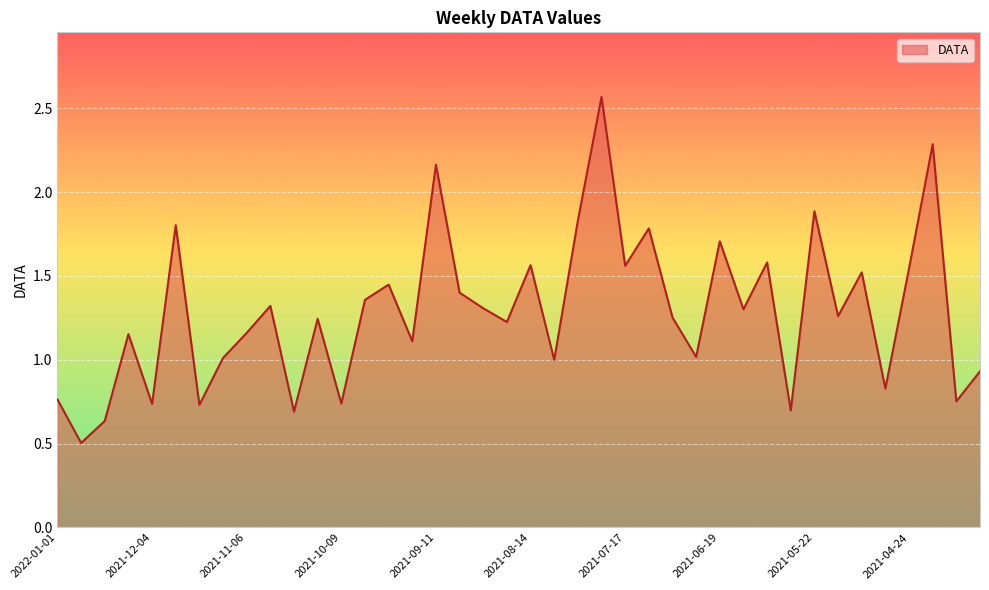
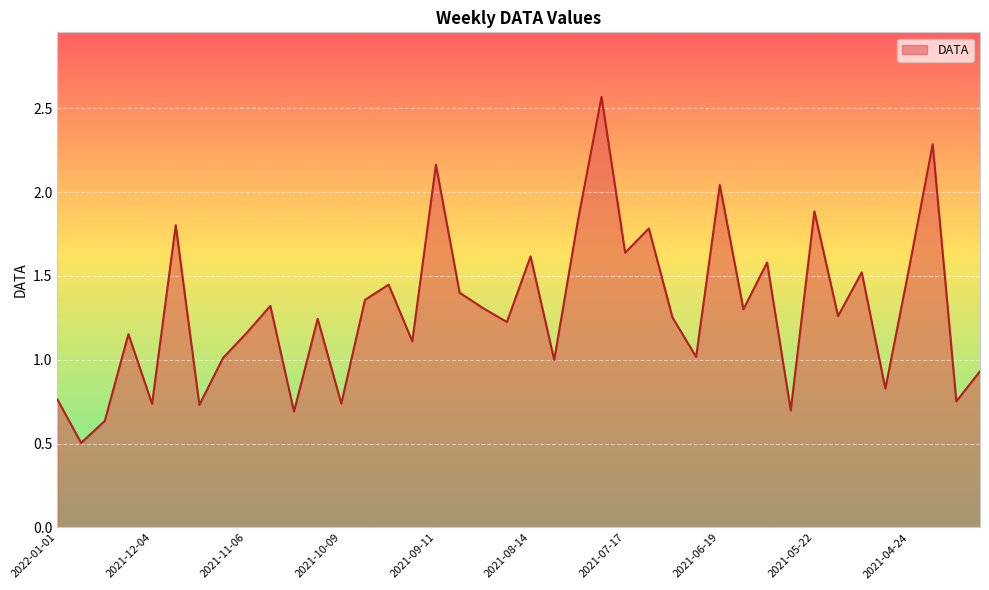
  {
    "2022-01-01": 0.76,
    "2021-12-04": 0.74,
    "2021-11-06": 1.16,
    "2021-10-09": 0.74,
    "2021-09-11": 2.16,
-   "2021-08-14": 1.56,
-   "2021-07-17": 1.56,
-   "2021-06-19": 1.71,
+   "2021-08-14": 1.62,
+   "2021-07-17": 1.64,
+   "2021-06-19": 2.04,
    "2021-05-22": 1.89,
    "2021-04-24": 1.54
  }
